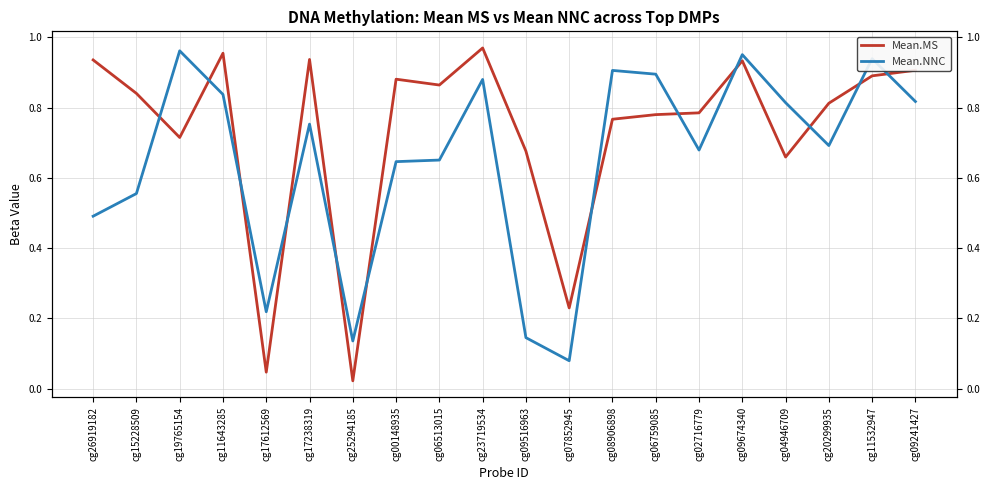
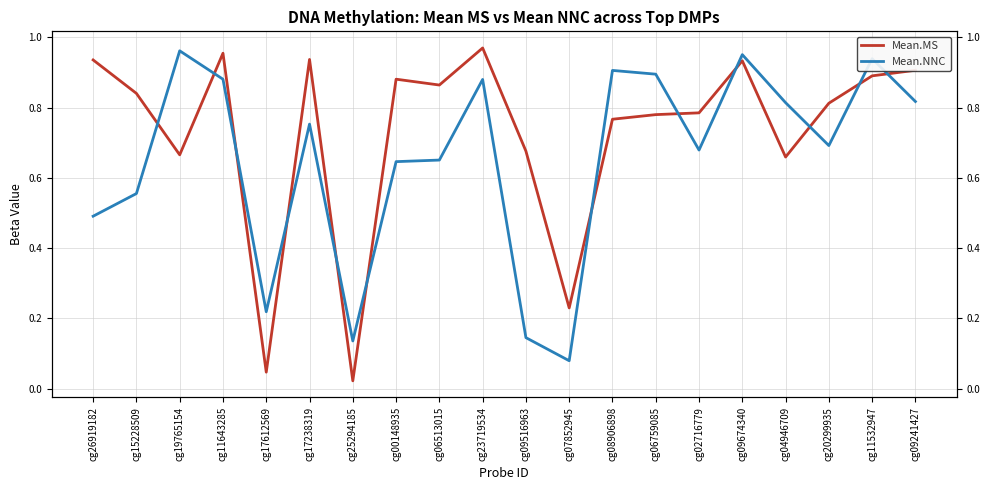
  {
    "Mean.MS": {
      "cg26919182": 0.94,
      "cg15228509": 0.84,
-     "cg19765154": 0.71,
+     "cg19765154": 0.67,
      "cg11643285": 0.95,
      "cg17612569": 0.05,
      "cg17238319": 0.94,
      "cg25294185": 0.02,
      "cg00148935": 0.88,
      "cg06513015": 0.86,
      "cg23719534": 0.97,
      "cg09516963": 0.68,
      "cg07852945": 0.23,
      "cg08906898": 0.77,
      "cg06759085": 0.78,
      "cg02716779": 0.78,
      "cg09674340": 0.93,
      "cg04946709": 0.66,
      "cg20299935": 0.81,
      "cg11532947": 0.89
    },
    "Mean.NNC": {
      "cg26919182": 0.49,
      "cg15228509": 0.56,
      "cg19765154": 0.96,
-     "cg11643285": 0.84,
+     "cg11643285": 0.88,
      "cg17612569": 0.22,
      "cg17238319": 0.75,
      "cg25294185": 0.14,
      "cg00148935": 0.65,
      "cg06513015": 0.65,
      "cg23719534": 0.88,
      "cg09516963": 0.15,
      "cg07852945": 0.08,
      "cg08906898": 0.91,
      "cg06759085": 0.89,
      "cg02716779": 0.68,
      "cg09674340": 0.95,
      "cg04946709": 0.81,
      "cg20299935": 0.69,
      "cg09241427": 0.82
    }
  }
